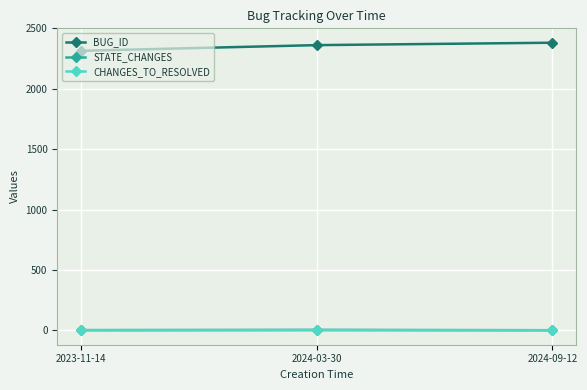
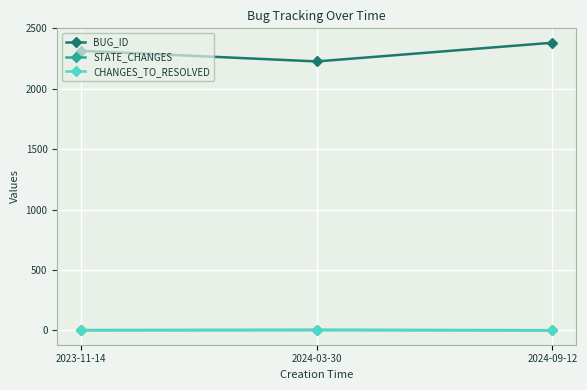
  {
    "BUG_ID": {
-     "2024-03-30": 2360,
+     "2024-03-30": 2230,
      "2024-09-12": 2380
    },
    "CHANGES_TO_RESOLVED": {
      "2023-11-14": 0,
      "2024-03-30": 0,
      "2024-09-12": 0
    }
  }
